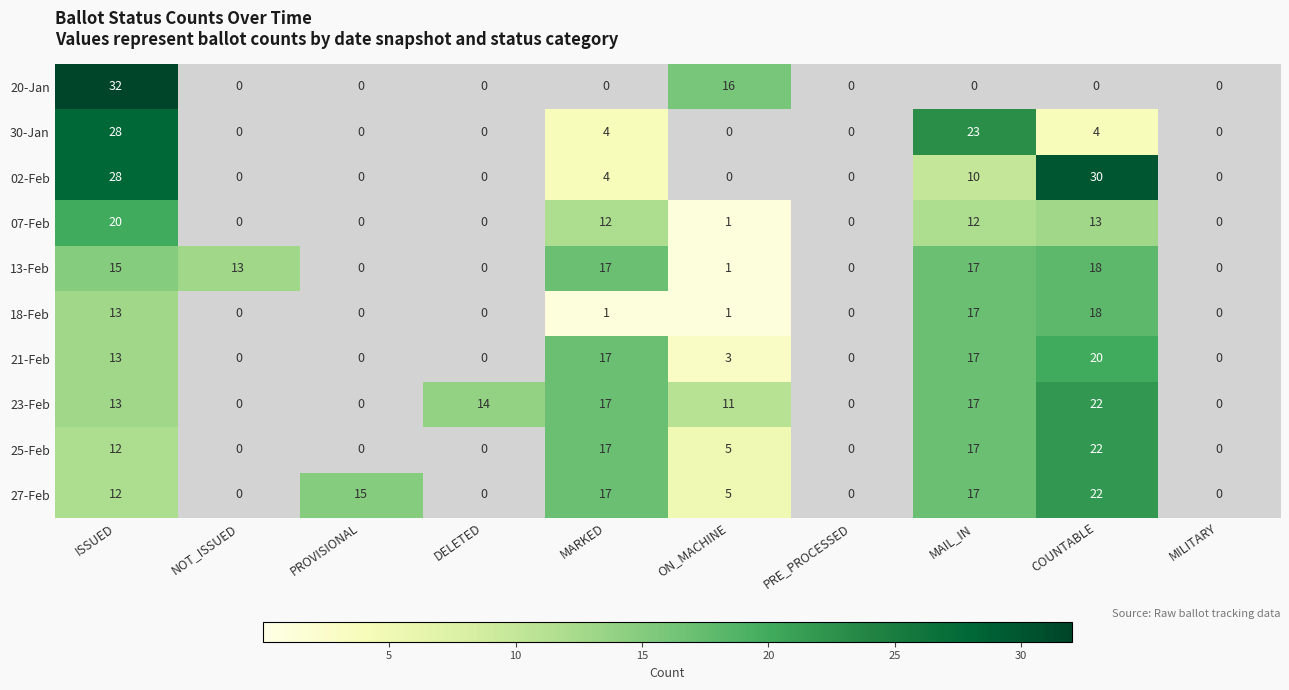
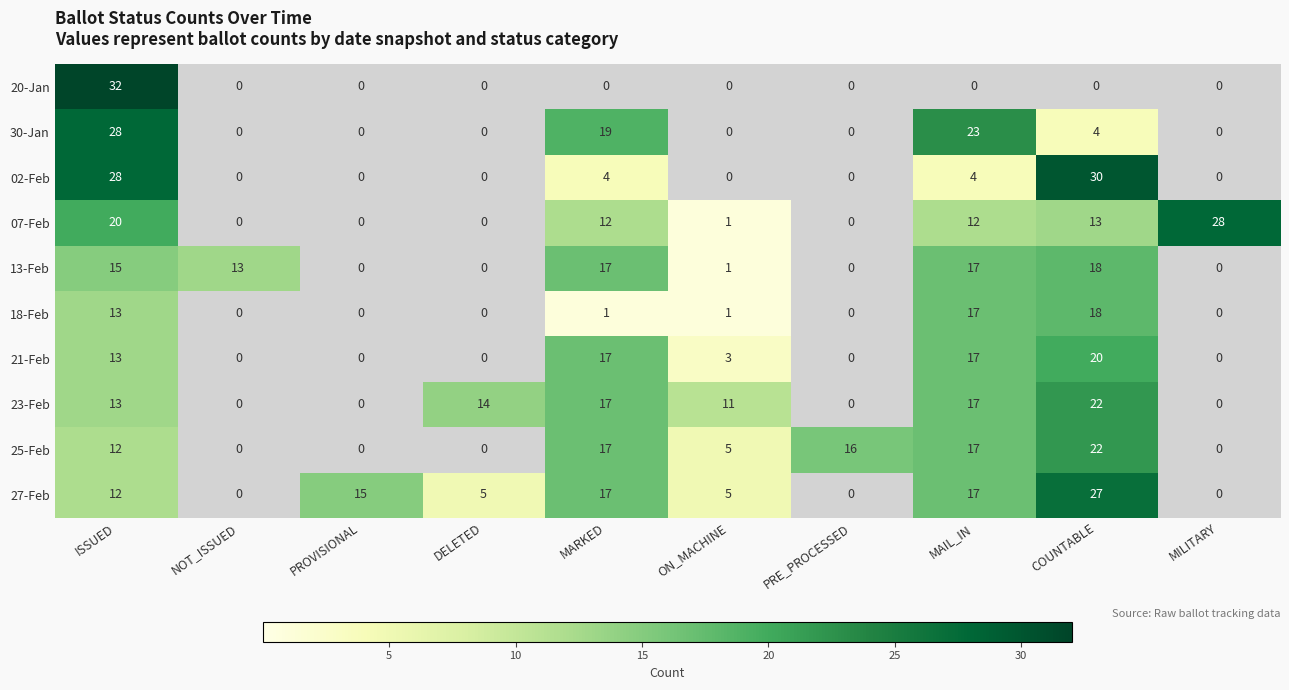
  {
    "20-Jan": {
      "ISSUED": 32,
      "NOT_ISSUED": 0,
      "PROVISIONAL": 0,
      "DELETED": 0,
      "MARKED": 0,
-     "ON_MACHINE": 16,
+     "ON_MACHINE": 0,
      "PRE_PROCESSED": 0,
      "MAIL_IN": 0,
      "COUNTABLE": 0,
      "MILITARY": 0
    },
    "30-Jan": {
      "ISSUED": 28,
      "NOT_ISSUED": 0,
      "PROVISIONAL": 0,
      "DELETED": 0,
-     "MARKED": 4,
+     "MARKED": 19,
      "ON_MACHINE": 0,
      "PRE_PROCESSED": 0,
      "MAIL_IN": 23,
      "COUNTABLE": 4,
      "MILITARY": 0
    },
    "02-Feb": {
      "ISSUED": 28,
      "NOT_ISSUED": 0,
      "PROVISIONAL": 0,
      "DELETED": 0,
      "MARKED": 4,
      "ON_MACHINE": 0,
      "PRE_PROCESSED": 0,
-     "MAIL_IN": 10,
+     "MAIL_IN": 4,
      "COUNTABLE": 30,
      "MILITARY": 0
    },
    "07-Feb": {
      "ISSUED": 20,
      "NOT_ISSUED": 0,
      "PROVISIONAL": 0,
      "DELETED": 0,
      "MARKED": 12,
      "ON_MACHINE": 1,
      "PRE_PROCESSED": 0,
      "MAIL_IN": 12,
      "COUNTABLE": 13,
-     "MILITARY": 0
+     "MILITARY": 28
    },
    "13-Feb": {
      "ISSUED": 15,
      "NOT_ISSUED": 13,
      "PROVISIONAL": 0,
      "DELETED": 0,
      "MARKED": 17,
      "ON_MACHINE": 1,
      "PRE_PROCESSED": 0,
      "MAIL_IN": 17,
      "COUNTABLE": 18,
      "MILITARY": 0
    },
    "18-Feb": {
      "ISSUED": 13,
      "NOT_ISSUED": 0,
      "PROVISIONAL": 0,
      "DELETED": 0,
      "MARKED": 1,
      "ON_MACHINE": 1,
      "PRE_PROCESSED": 0,
      "MAIL_IN": 17,
      "COUNTABLE": 18,
      "MILITARY": 0
    },
    "21-Feb": {
      "ISSUED": 13,
      "NOT_ISSUED": 0,
      "PROVISIONAL": 0,
      "DELETED": 0,
      "MARKED": 17,
      "ON_MACHINE": 3,
      "PRE_PROCESSED": 0,
      "MAIL_IN": 17,
      "COUNTABLE": 20,
      "MILITARY": 0
    },
    "23-Feb": {
      "ISSUED": 13,
      "NOT_ISSUED": 0,
      "PROVISIONAL": 0,
      "DELETED": 14,
      "MARKED": 17,
      "ON_MACHINE": 11,
      "PRE_PROCESSED": 0,
      "MAIL_IN": 17,
      "COUNTABLE": 22,
      "MILITARY": 0
    },
    "25-Feb": {
      "ISSUED": 12,
      "NOT_ISSUED": 0,
      "PROVISIONAL": 0,
      "DELETED": 0,
      "MARKED": 17,
      "ON_MACHINE": 5,
-     "PRE_PROCESSED": 0,
+     "PRE_PROCESSED": 16,
      "MAIL_IN": 17,
      "COUNTABLE": 22,
      "MILITARY": 0
    },
    "27-Feb": {
      "ISSUED": 12,
      "NOT_ISSUED": 0,
      "PROVISIONAL": 15,
-     "DELETED": 0,
+     "DELETED": 5,
      "MARKED": 17,
      "ON_MACHINE": 5,
      "PRE_PROCESSED": 0,
      "MAIL_IN": 17,
-     "COUNTABLE": 22,
+     "COUNTABLE": 27,
      "MILITARY": 0
    }
  }
